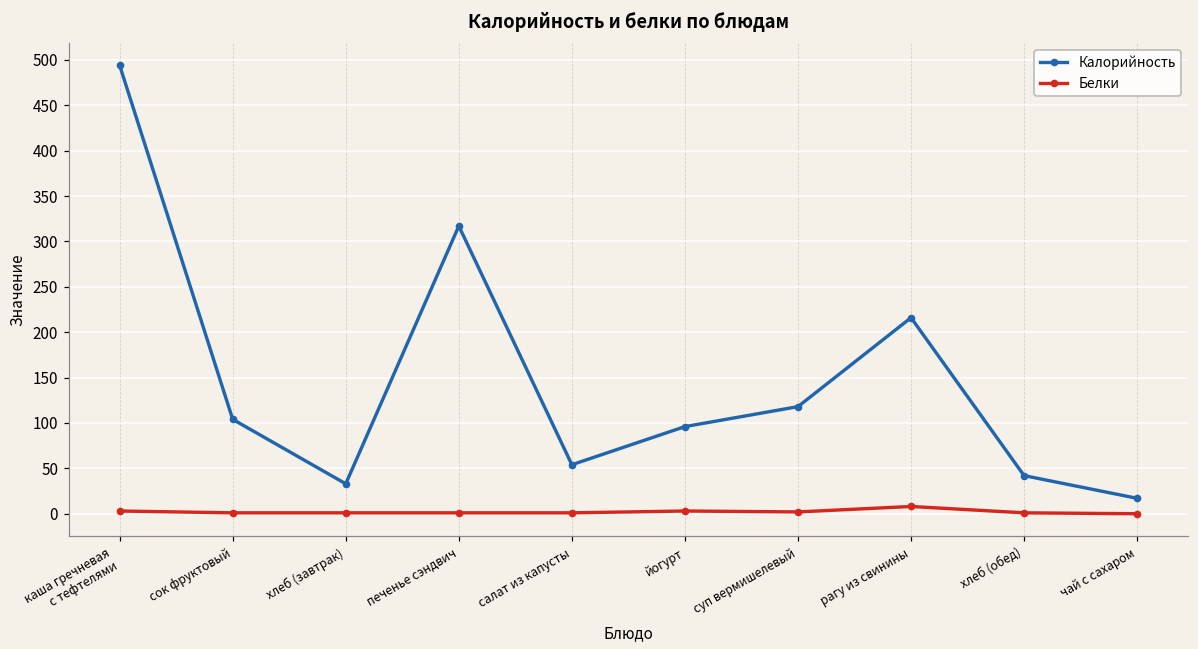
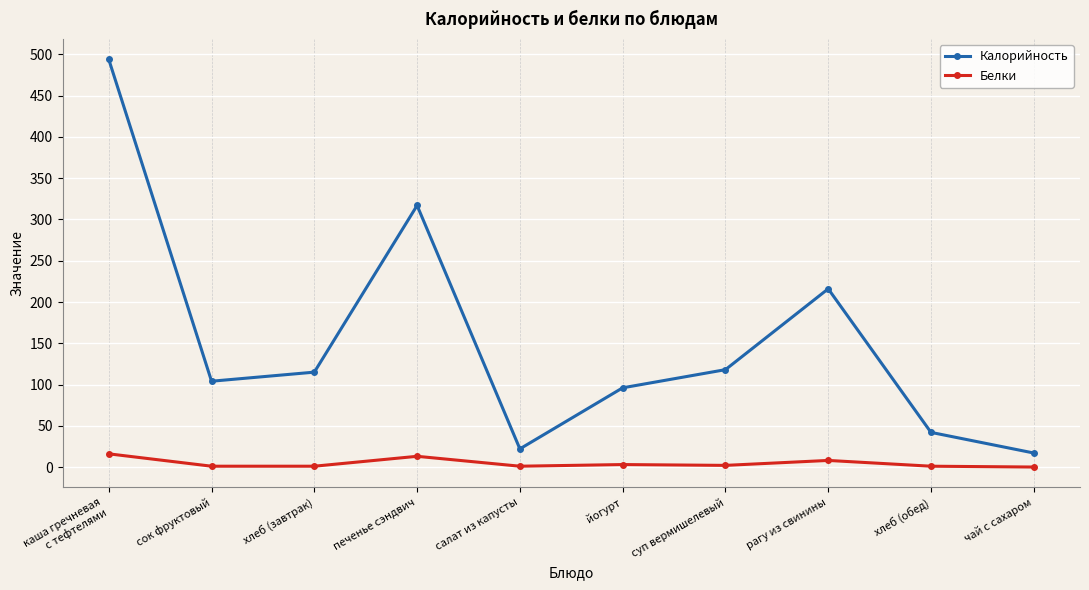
  {
    "Калорийность": {
      "каша гречневая с тефтелями": 490,
      "сок фруктовый": 100,
-     "хлеб (завтрак)": 30,
+     "хлеб (завтрак)": 120,
      "печенье сэндвич": 320,
-     "салат из капусты": 50,
+     "салат из капусты": 20,
      "йогурт": 100,
      "суп вермишелевый": 120,
      "рагу из свинины": 220,
      "хлеб (обед)": 40,
      "чай с сахаром": 20
    },
    "Белки": {
-     "каша гречневая с тефтелями": 0,
+     "каша гречневая с тефтелями": 20,
      "сок фруктовый": 0,
      "хлеб (завтрак)": 0,
-     "печенье сэндвич": 0,
+     "печенье сэндвич": 10,
      "салат из капусты": 0,
      "йогурт": 0,
      "суп вермишелевый": 0,
      "рагу из свинины": 10,
      "хлеб (обед)": 0,
      "чай с сахаром": 0
    }
  }
